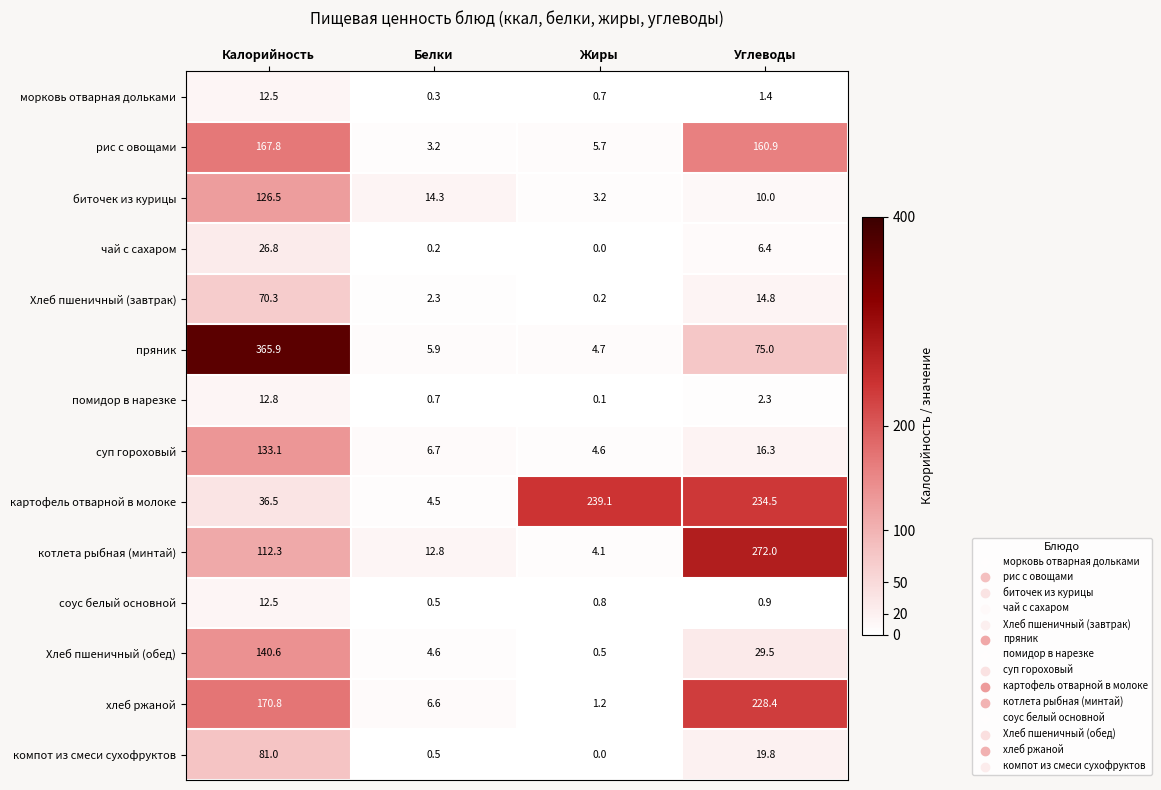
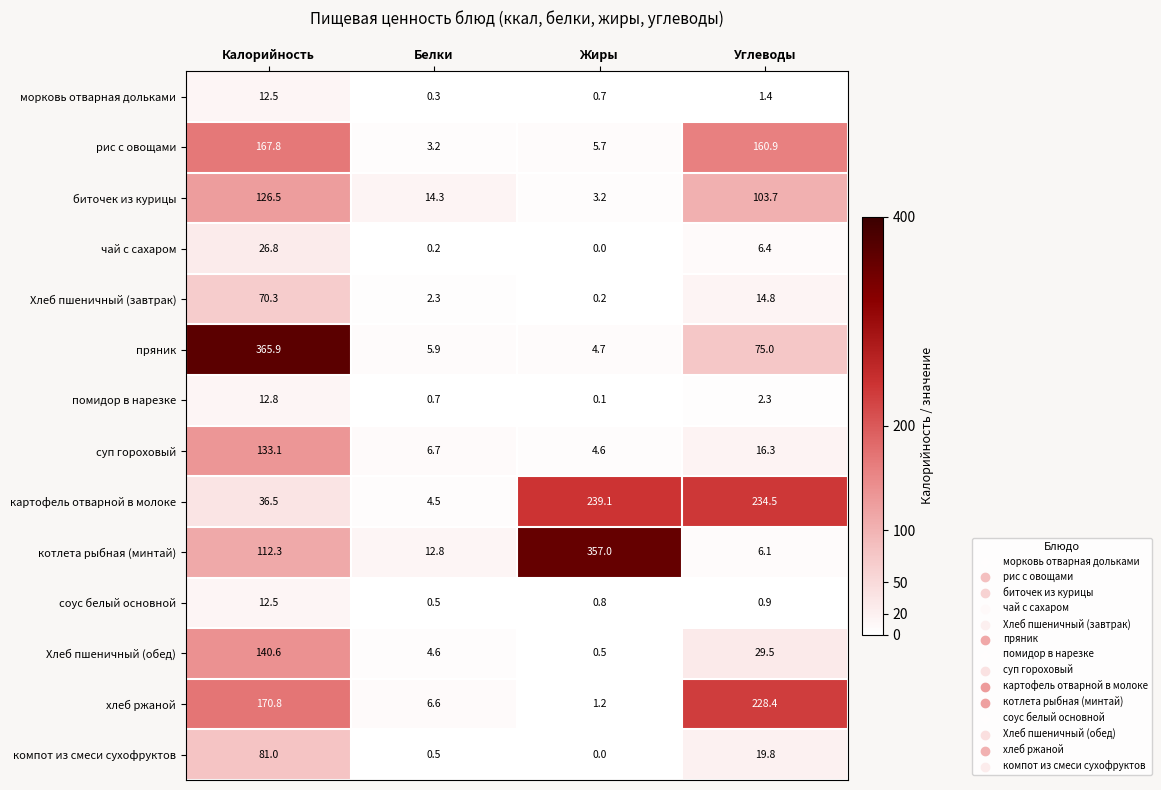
  {
    "морковь отварная дольками": {
      "Калорийность": 12.5,
      "Белки": 0.3,
      "Жиры": 0.7,
      "Углеводы": 1.4
    },
    "рис с овощами": {
      "Калорийность": 167.8,
      "Белки": 3.2,
      "Жиры": 5.7,
      "Углеводы": 160.9
    },
    "биточек из курицы": {
      "Калорийность": 126.5,
      "Белки": 14.3,
      "Жиры": 3.2,
-     "Углеводы": 10.0
+     "Углеводы": 103.7
    },
    "чай с сахаром": {
      "Калорийность": 26.8,
      "Белки": 0.2,
      "Жиры": 0.0,
      "Углеводы": 6.4
    },
    "Хлеб пшеничный (завтрак)": {
      "Калорийность": 70.3,
      "Белки": 2.3,
      "Жиры": 0.2,
      "Углеводы": 14.8
    },
    "пряник": {
      "Калорийность": 365.9,
      "Белки": 5.9,
      "Жиры": 4.7,
      "Углеводы": 75.0
    },
    "помидор в нарезке": {
      "Калорийность": 12.8,
      "Белки": 0.7,
      "Жиры": 0.1,
      "Углеводы": 2.3
    },
    "суп гороховый": {
      "Калорийность": 133.1,
      "Белки": 6.7,
      "Жиры": 4.6,
      "Углеводы": 16.3
    },
    "картофель отварной в молоке": {
      "Калорийность": 36.5,
      "Белки": 4.5,
      "Жиры": 239.1,
      "Углеводы": 234.5
    },
    "котлета рыбная (минтай)": {
      "Калорийность": 112.3,
      "Белки": 12.8,
-     "Жиры": 4.1,
-     "Углеводы": 272.0
+     "Жиры": 357.0,
+     "Углеводы": 6.1
    },
    "соус белый основной": {
      "Калорийность": 12.5,
      "Белки": 0.5,
      "Жиры": 0.8,
      "Углеводы": 0.9
    },
    "Хлеб пшеничный (обед)": {
      "Калорийность": 140.6,
      "Белки": 4.6,
      "Жиры": 0.5,
      "Углеводы": 29.5
    },
    "хлеб ржаной": {
      "Калорийность": 170.8,
      "Белки": 6.6,
      "Жиры": 1.2,
      "Углеводы": 228.4
    },
    "компот из смеси сухофруктов": {
      "Калорийность": 81.0,
      "Белки": 0.5,
      "Жиры": 0.0,
      "Углеводы": 19.8
    }
  }
